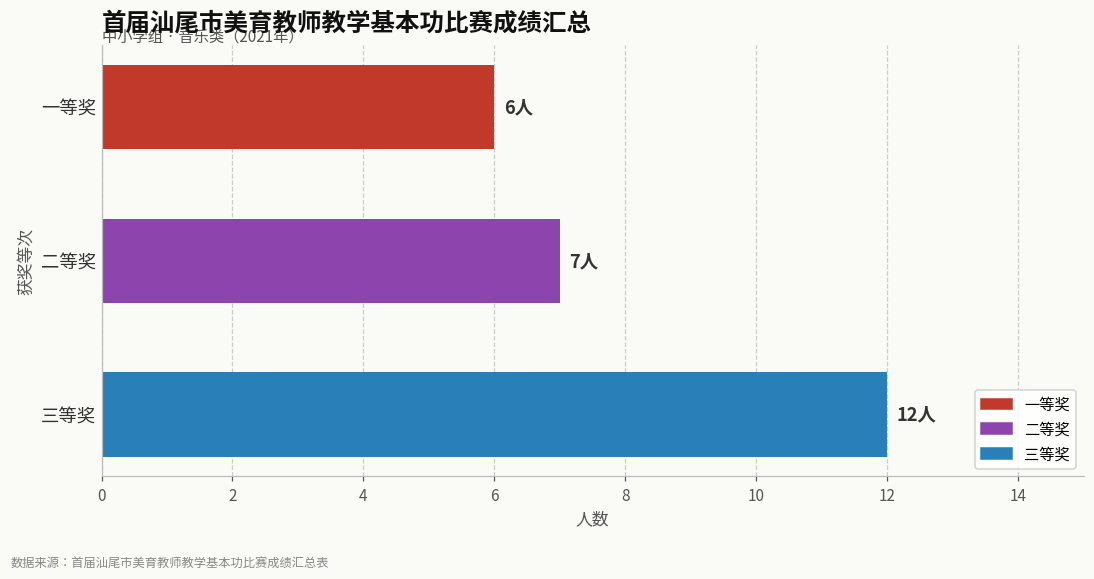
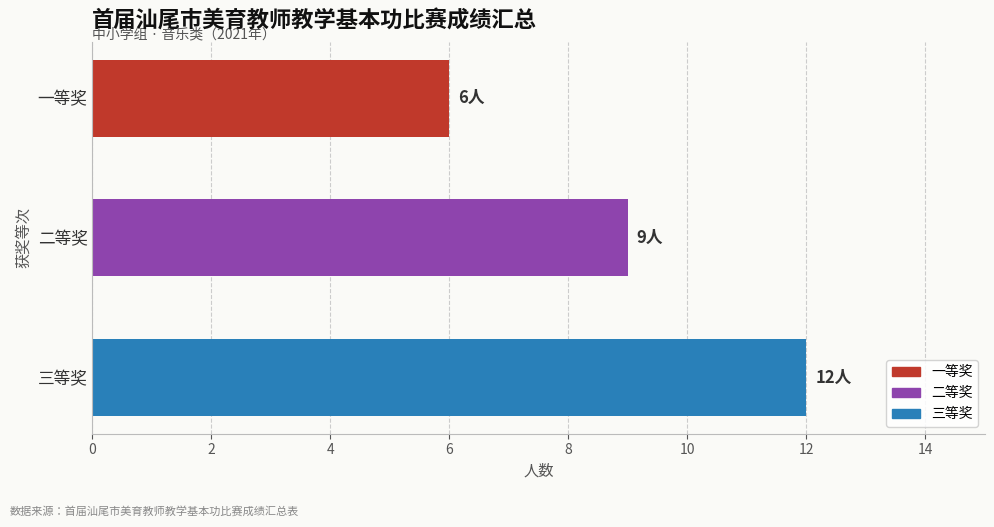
  {
    "一等奖": "6人",
-   "二等奖": "7人",
+   "二等奖": "9人",
    "三等奖": "12人"
  }
